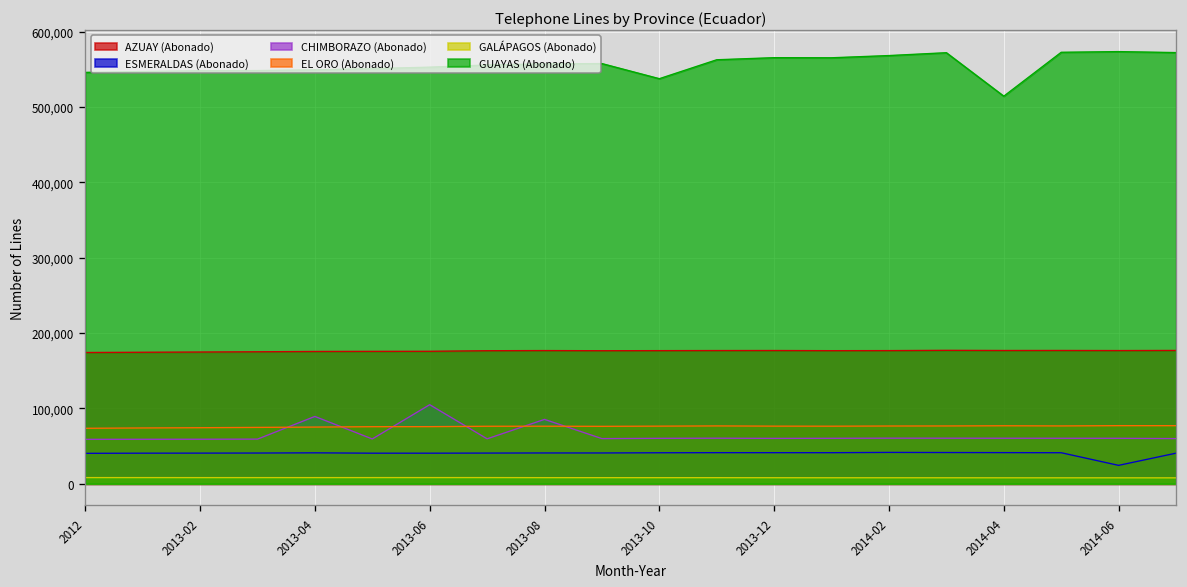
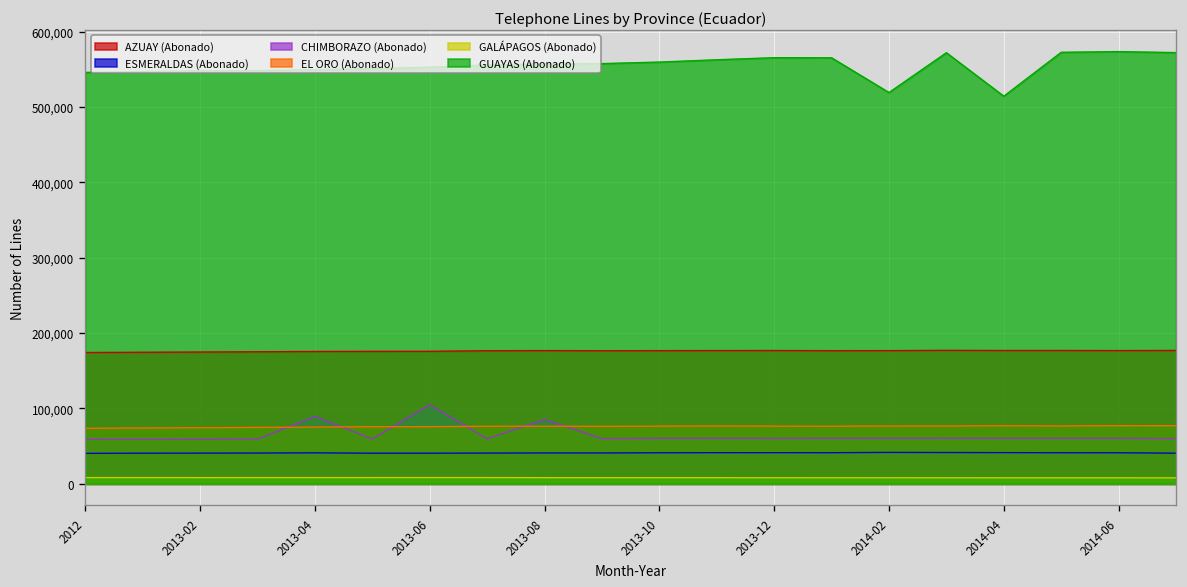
  {
    "AZUAY (Abonado)": {
      "2012": "170,000",
      "2013-02": "170,000",
      "2013-04": "180,000",
      "2013-06": "180,000",
      "2013-08": "180,000",
      "2013-10": "180,000",
      "2013-12": "180,000",
      "2014-02": "180,000",
      "2014-04": "180,000",
      "2014-06": "180,000"
    },
    "ESMERALDAS (Abonado)": {
      "2012": "40,000",
      "2013-02": "40,000",
      "2013-04": "40,000",
      "2013-06": "40,000",
      "2013-08": "40,000",
      "2013-10": "40,000",
      "2013-12": "40,000",
      "2014-02": "40,000",
      "2014-04": "40,000",
-     "2014-06": "20,000"
+     "2014-06": "40,000"
    },
    "CHIMBORAZO (Abonado)": {
      "2012": "60,000",
      "2013-02": "60,000",
      "2013-04": "90,000",
      "2013-06": "110,000",
      "2013-08": "90,000",
      "2013-10": "60,000",
      "2013-12": "60,000",
      "2014-02": "60,000",
      "2014-04": "60,000",
      "2014-06": "60,000"
    },
    "EL ORO (Abonado)": {
      "2012": "70,000",
      "2013-02": "70,000",
      "2013-04": "80,000",
      "2013-06": "80,000",
      "2013-08": "80,000",
      "2013-10": "80,000",
      "2013-12": "80,000",
      "2014-02": "80,000",
      "2014-04": "80,000",
      "2014-06": "80,000"
    },
    "GALÁPAGOS (Abonado)": {
      "2012": "10,000",
      "2013-02": "10,000",
      "2013-04": "10,000",
      "2013-06": "10,000",
      "2013-08": "10,000",
      "2013-10": "10,000",
      "2013-12": "10,000",
      "2014-02": "10,000",
      "2014-04": "10,000",
      "2014-06": "10,000"
    },
    "GUAYAS (Abonado)": {
      "2012": "550,000",
-     "2013-10": "540,000",
+     "2013-10": "560,000",
      "2013-12": "570,000",
-     "2014-02": "570,000",
+     "2014-02": "520,000",
      "2014-04": "510,000",
      "2014-06": "570,000"
    }
  }
